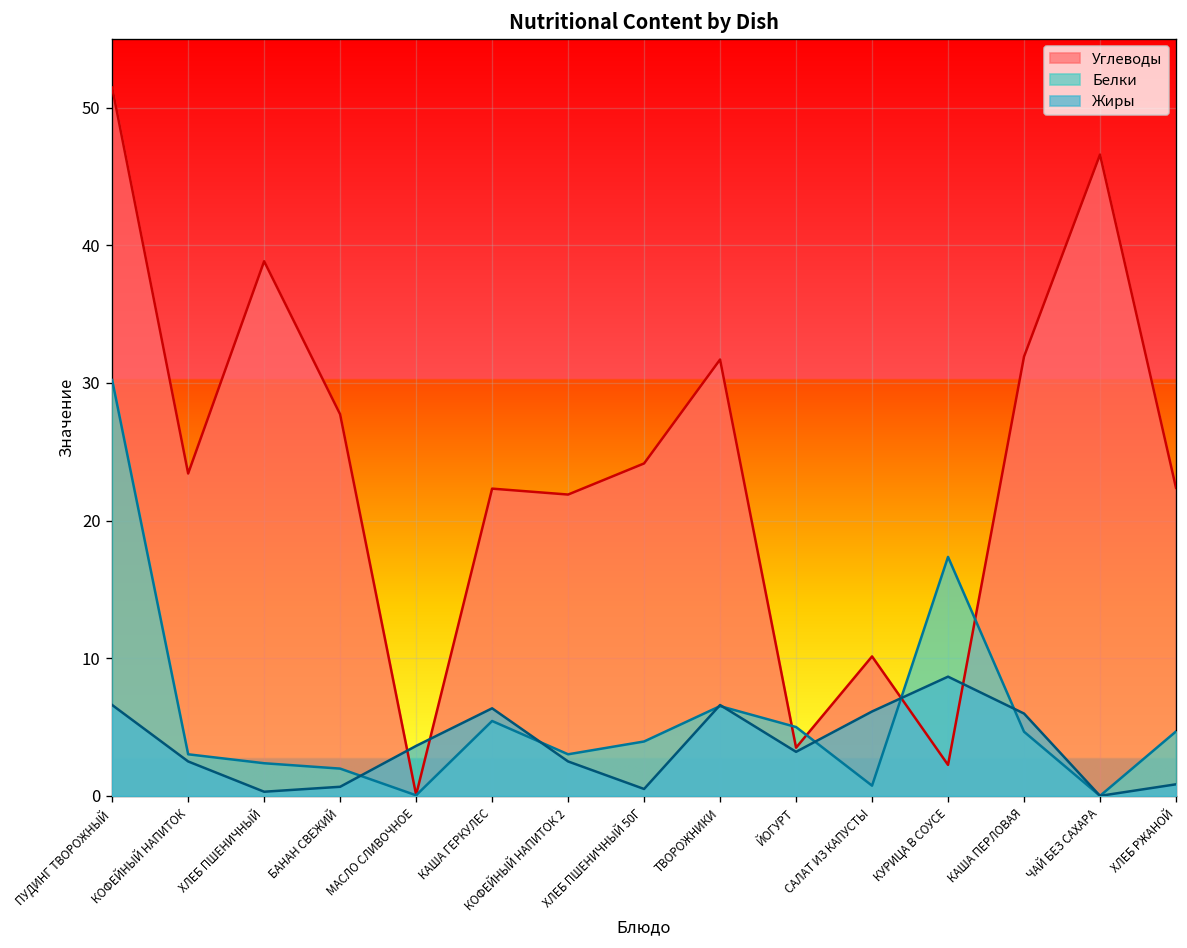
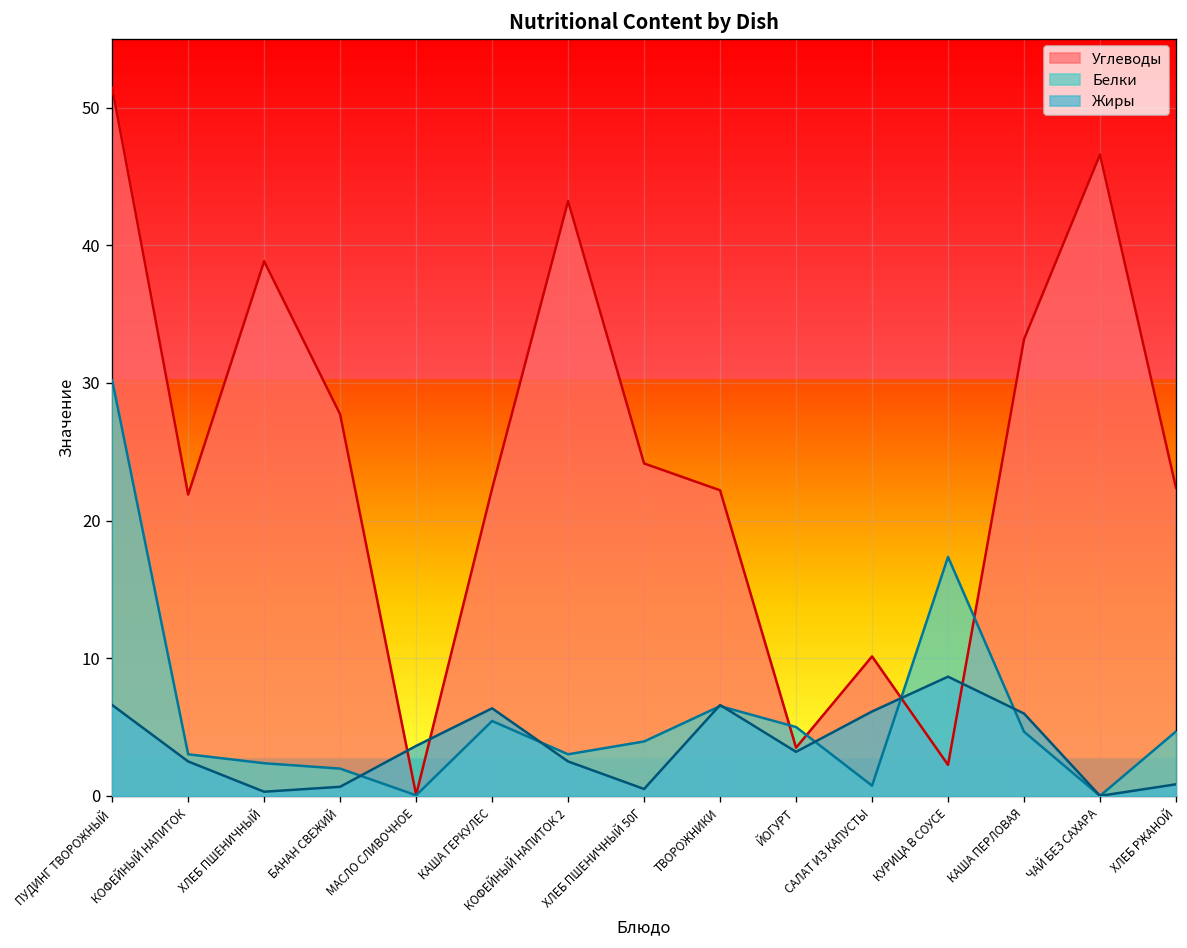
  {
    "Углеводы": {
      "ПУДИНГ ТВОРОЖНЫЙ": 51.5,
-     "КОФЕЙНЫЙ НАПИТОК": 23.4,
+     "КОФЕЙНЫЙ НАПИТОК": 21.9,
      "ХЛЕБ ПШЕНИЧНЫЙ": 38.8,
      "БАНАН СВЕЖИЙ": 27.7,
      "КАША ГЕРКУЛЕС": 22.3,
-     "КОФЕЙНЫЙ НАПИТОК 2": 21.9,
+     "КОФЕЙНЫЙ НАПИТОК 2": 43.2,
      "ХЛЕБ ПШЕНИЧНЫЙ 50Г": 24.2,
-     "ТВОРОЖНИКИ": 31.7,
+     "ТВОРОЖНИКИ": 22.2,
      "ЙОГУРТ": 3.5,
      "САЛАТ ИЗ КАПУСТЫ": 10.1,
      "КУРИЦА В СОУСЕ": 2.3,
-     "КАША ПЕРЛОВАЯ": 31.9,
+     "КАША ПЕРЛОВАЯ": 33.2,
      "ЧАЙ БЕЗ САХАРА": 46.6,
      "ХЛЕБ РЖАНОЙ": 22.4
    }
  }
